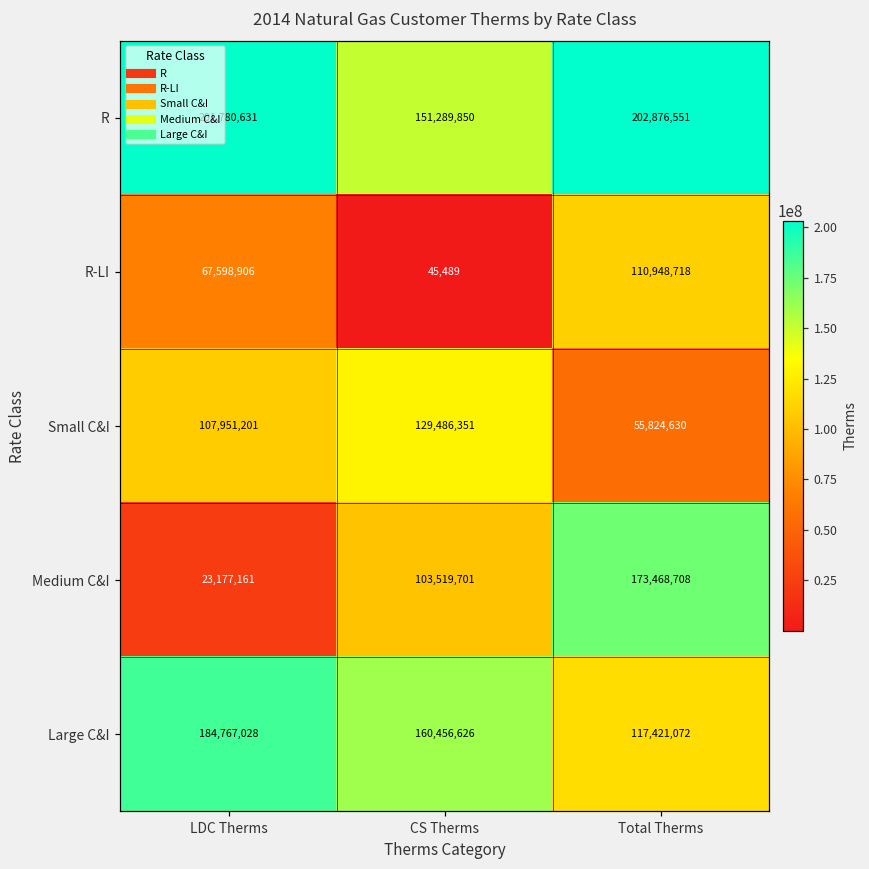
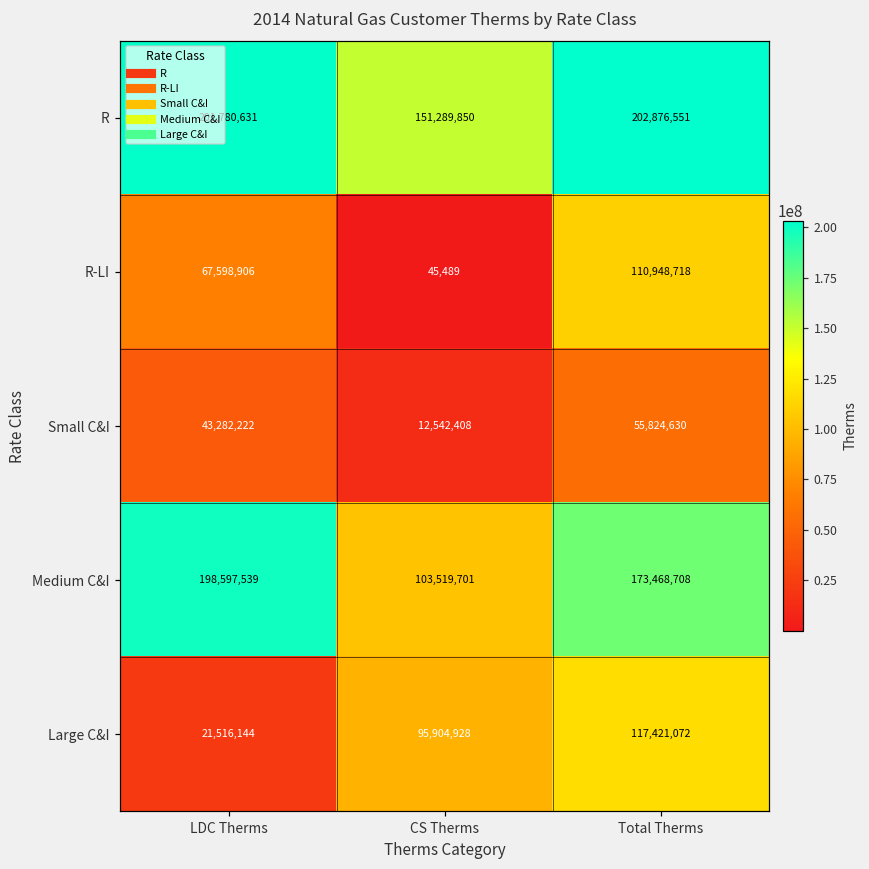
  {
    "R": {
      "CS Therms": "151,289,850",
      "Total Therms": "202,876,551"
    },
    "R-LI": {
      "LDC Therms": "67,598,906",
      "CS Therms": "45,489",
      "Total Therms": "110,948,718"
    },
    "Small C&I": {
-     "LDC Therms": "107,951,201",
-     "CS Therms": "129,486,351",
+     "LDC Therms": "43,282,222",
+     "CS Therms": "12,542,408",
      "Total Therms": "55,824,630"
    },
    "Medium C&I": {
-     "LDC Therms": "23,177,161",
+     "LDC Therms": "198,597,539",
      "CS Therms": "103,519,701",
      "Total Therms": "173,468,708"
    },
    "Large C&I": {
-     "LDC Therms": "184,767,028",
-     "CS Therms": "160,456,626",
+     "LDC Therms": "21,516,144",
+     "CS Therms": "95,904,928",
      "Total Therms": "117,421,072"
    }
  }
